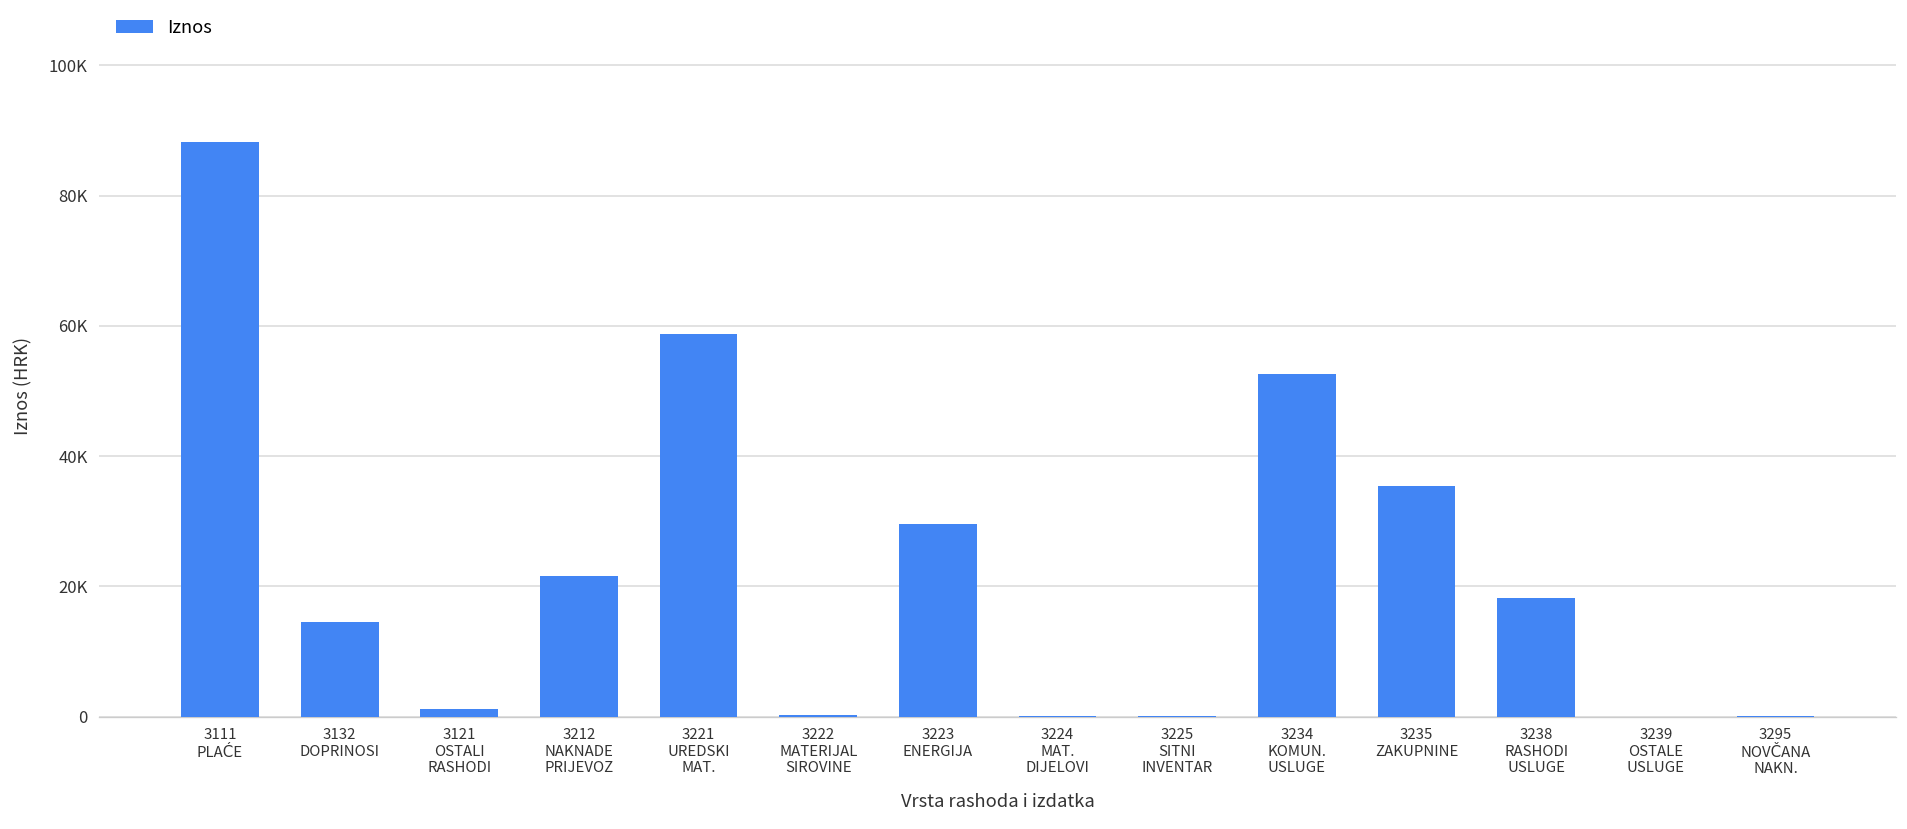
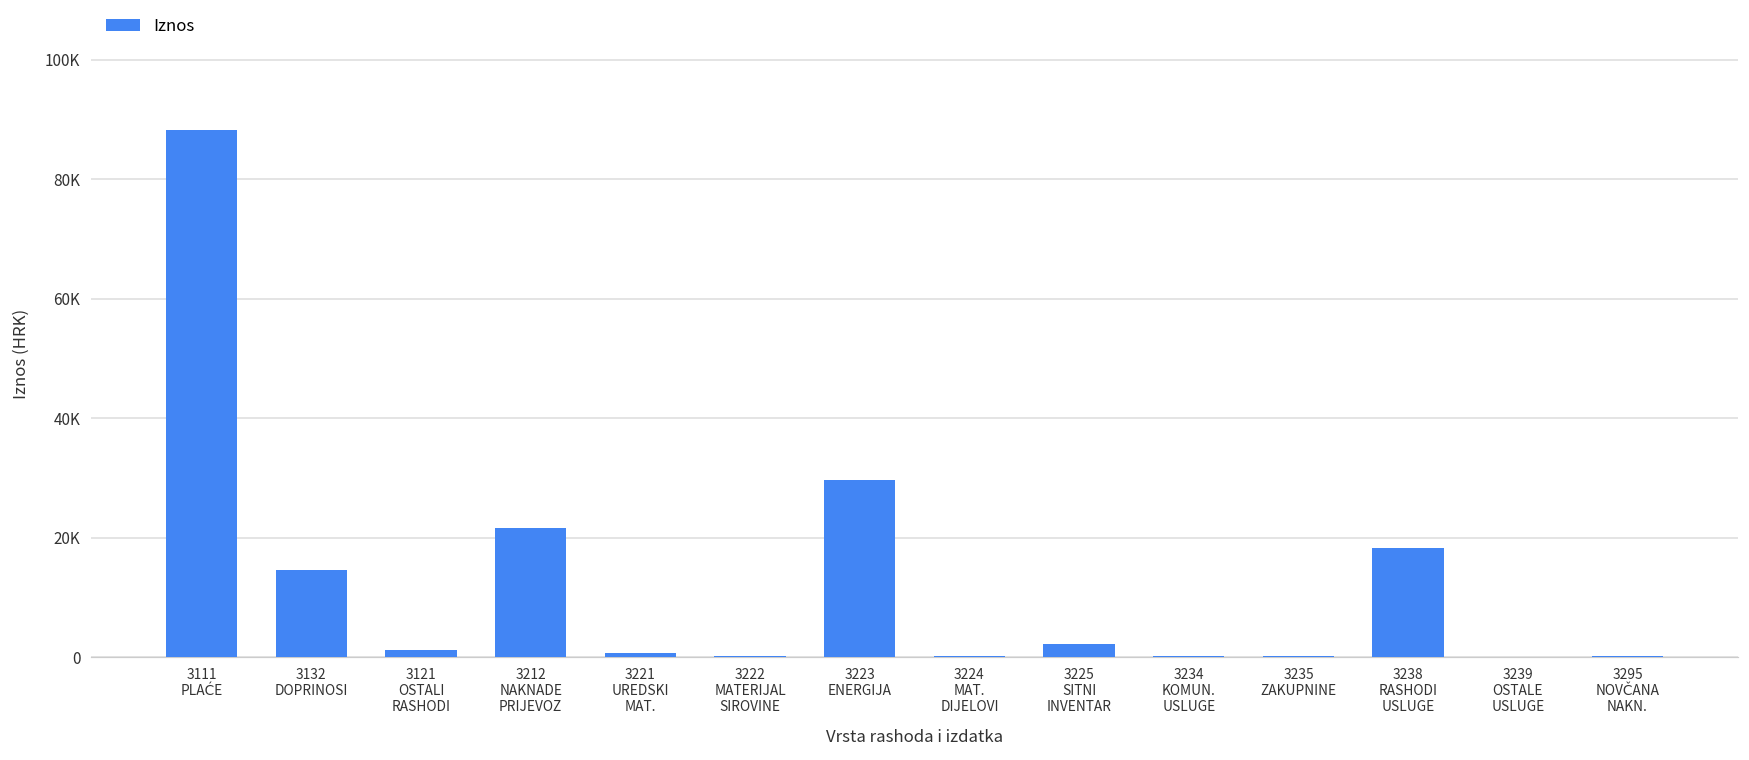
  {
    "3111 PLAĆE": 88000,
    "3132 DOPRINOSI": 15000,
    "3121 OSTALI RASHODI": 1000,
    "3212 NAKNADE PRIJEVOZ": 22000,
-   "3221 UREDSKI MAT.": 59000,
+   "3221 UREDSKI MAT.": 1000,
    "3223 ENERGIJA": 30000,
-   "3225 SITNI INVENTAR": 0,
-   "3234 KOMUN. USLUGE": 53000,
-   "3235 ZAKUPNINE": 35000,
+   "3225 SITNI INVENTAR": 2000,
+   "3234 KOMUN. USLUGE": 0,
+   "3235 ZAKUPNINE": 0,
    "3238 RASHODI USLUGE": 18000
  }
